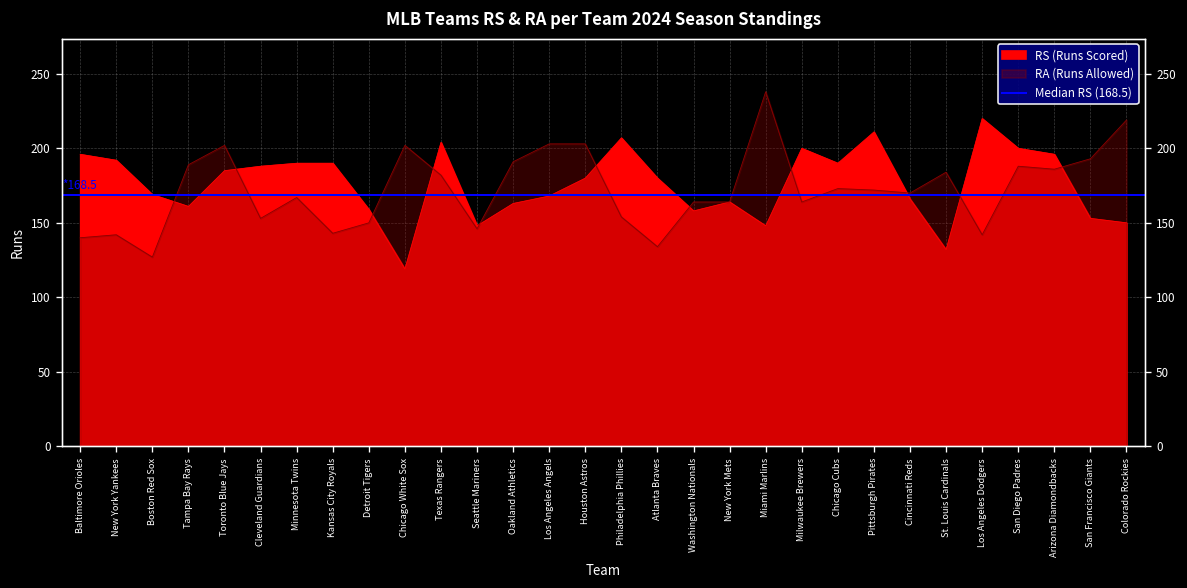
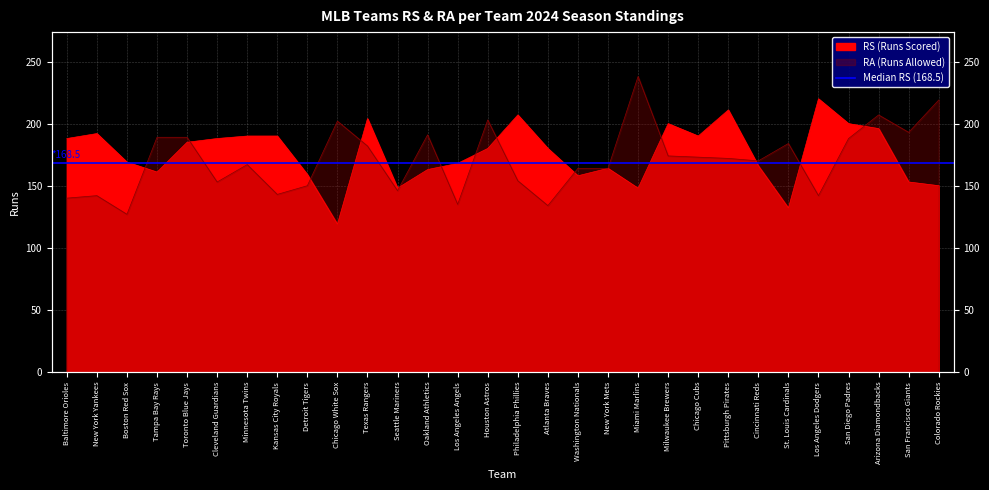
  {
    "RS (Runs Scored)": {
-     "Baltimore Orioles": 196,
+     "Baltimore Orioles": 188,
      "New York Yankees": 192,
      "Boston Red Sox": 169,
      "Tampa Bay Rays": 161,
      "Toronto Blue Jays": 185,
      "Cleveland Guardians": 188,
      "Minnesota Twins": 190,
      "Kansas City Royals": 190,
      "Detroit Tigers": 159,
      "Chicago White Sox": 119,
      "Texas Rangers": 204,
      "Oakland Athletics": 163,
      "Los Angeles Angels": 168,
      "Houston Astros": 180,
      "Philadelphia Phillies": 207,
      "Atlanta Braves": 180,
      "Washington Nationals": 158,
      "Miami Marlins": 148,
      "Milwaukee Brewers": 200,
      "Chicago Cubs": 190,
      "Pittsburgh Pirates": 211,
      "Cincinnati Reds": 166,
      "St. Louis Cardinals": 132,
      "Los Angeles Dodgers": 220,
      "San Diego Padres": 200,
      "Arizona Diamondbacks": 196,
      "San Francisco Giants": 153,
      "Colorado Rockies": 150
    },
    "RA (Runs Allowed)": {
      "Baltimore Orioles": 140,
      "New York Yankees": 142,
      "Boston Red Sox": 127,
      "Tampa Bay Rays": 189,
-     "Toronto Blue Jays": 202,
+     "Toronto Blue Jays": 189,
      "Cleveland Guardians": 153,
      "Minnesota Twins": 167,
      "Kansas City Royals": 143,
      "Detroit Tigers": 150,
      "Chicago White Sox": 202,
      "Texas Rangers": 182,
      "Oakland Athletics": 191,
-     "Los Angeles Angels": 203,
+     "Los Angeles Angels": 135,
      "Houston Astros": 203,
      "Philadelphia Phillies": 154,
      "Atlanta Braves": 134,
      "Washington Nationals": 164,
      "Miami Marlins": 238,
-     "Milwaukee Brewers": 164,
+     "Milwaukee Brewers": 174,
      "Chicago Cubs": 173,
      "Pittsburgh Pirates": 172,
      "Cincinnati Reds": 170,
      "St. Louis Cardinals": 184,
      "Los Angeles Dodgers": 142,
      "San Diego Padres": 188,
-     "Arizona Diamondbacks": 186,
+     "Arizona Diamondbacks": 207,
      "San Francisco Giants": 193,
      "Colorado Rockies": 219
    }
  }
